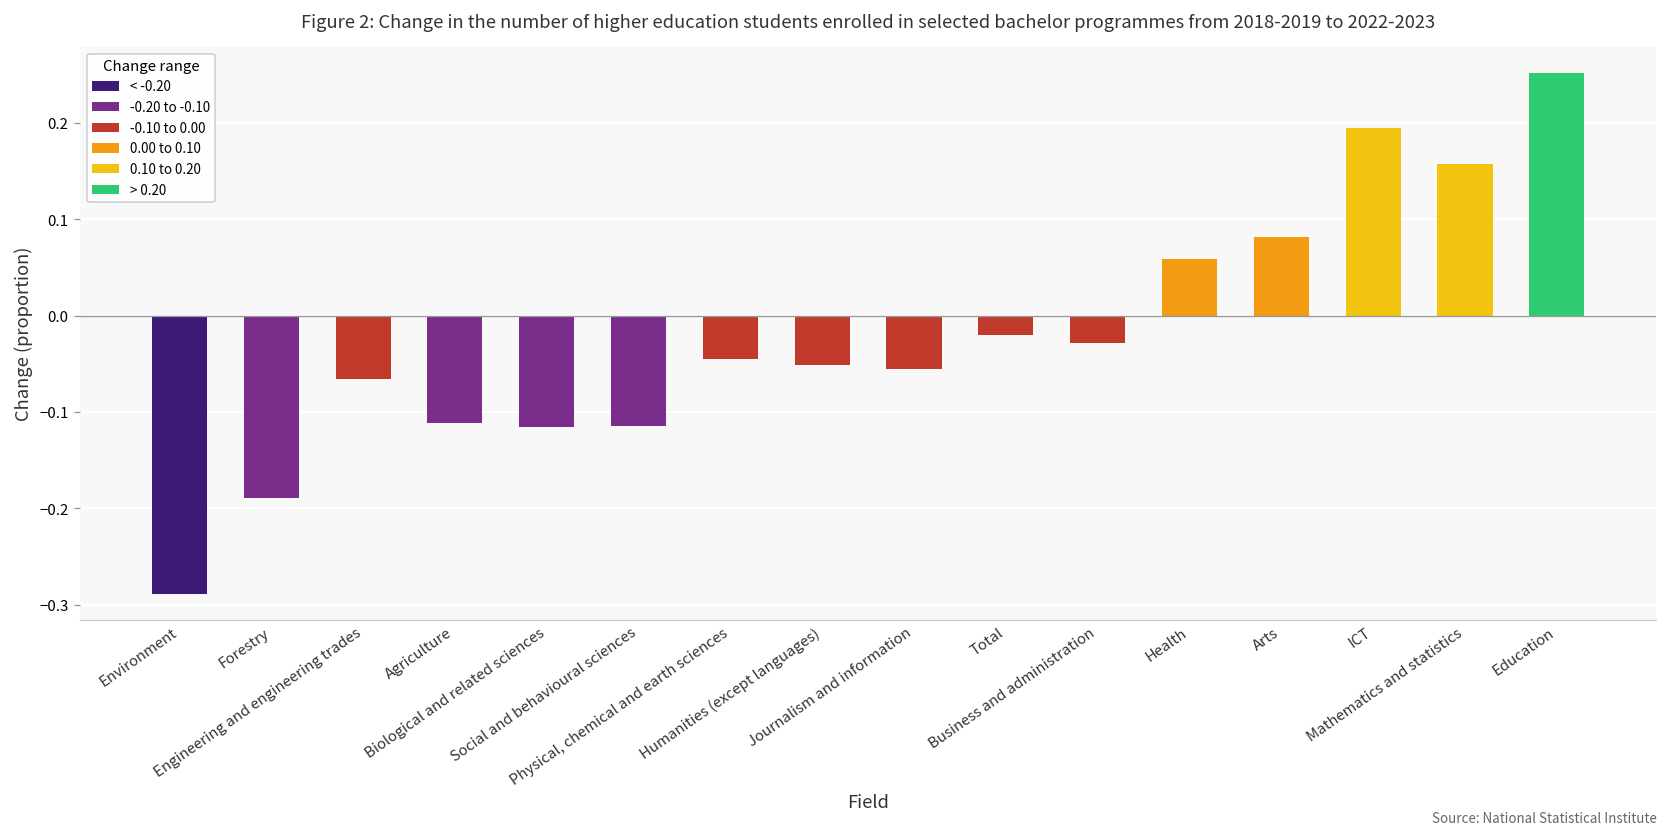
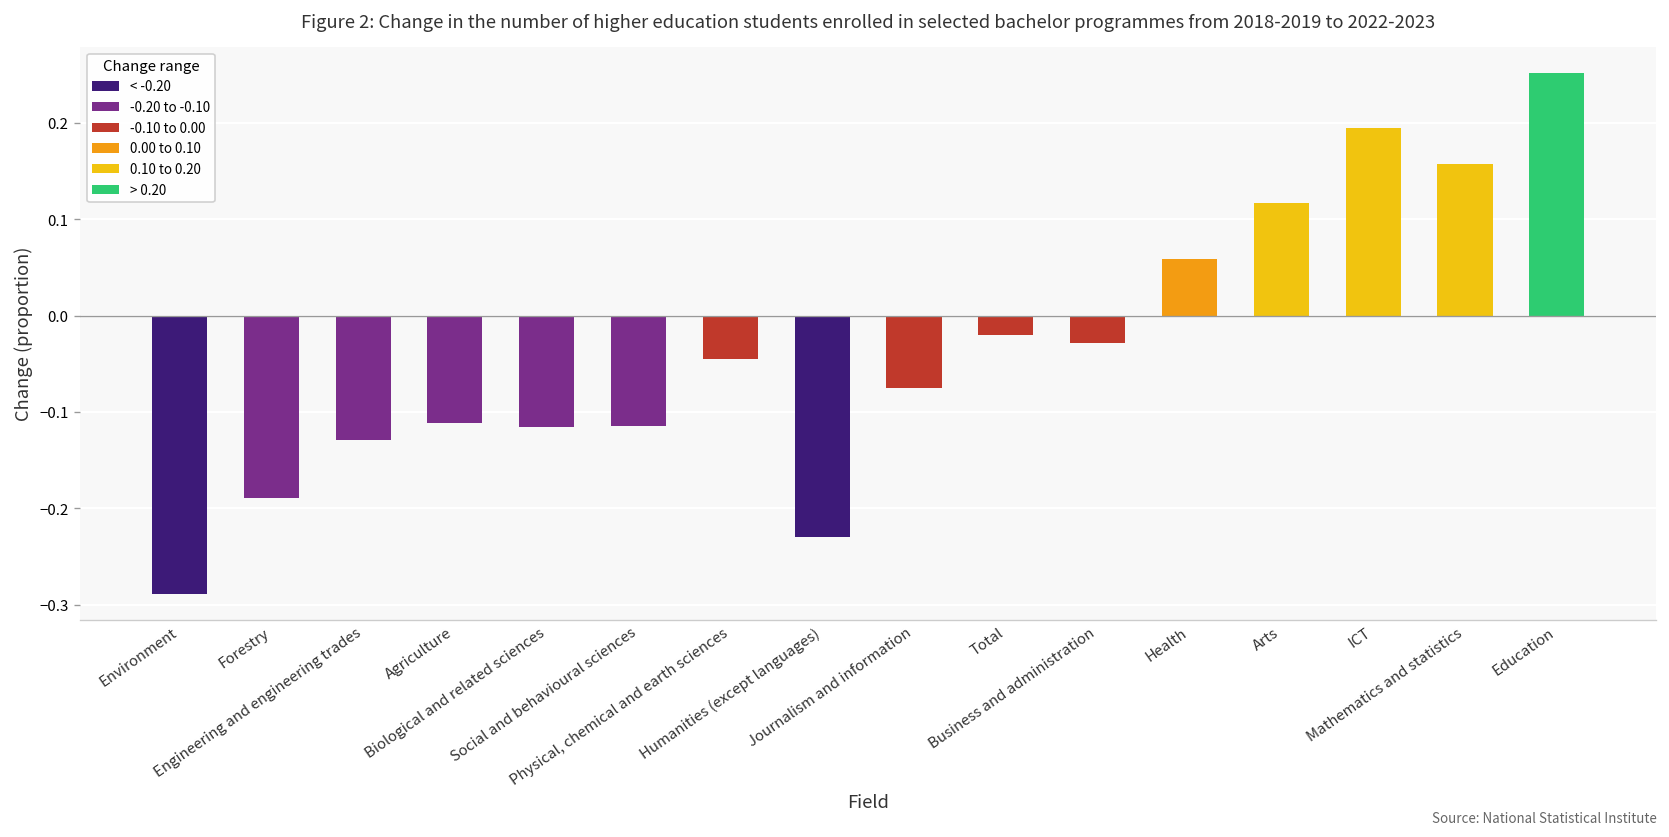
  {
    "Environment": -0.29,
    "Forestry": -0.19,
-   "Engineering and engineering trades": -0.07,
+   "Engineering and engineering trades": -0.13,
    "Agriculture": -0.11,
    "Biological and related sciences": -0.12,
    "Social and behavioural sciences": -0.11,
    "Physical, chemical and earth sciences": -0.04,
-   "Humanities (except languages)": -0.05,
-   "Journalism and information": -0.05,
+   "Humanities (except languages)": -0.23,
+   "Journalism and information": -0.08,
    "Total": -0.02,
    "Business and administration": -0.03,
    "Health": 0.06,
-   "Arts": 0.08,
+   "Arts": 0.12,
    "ICT": 0.20,
    "Mathematics and statistics": 0.16,
    "Education": 0.25
  }
